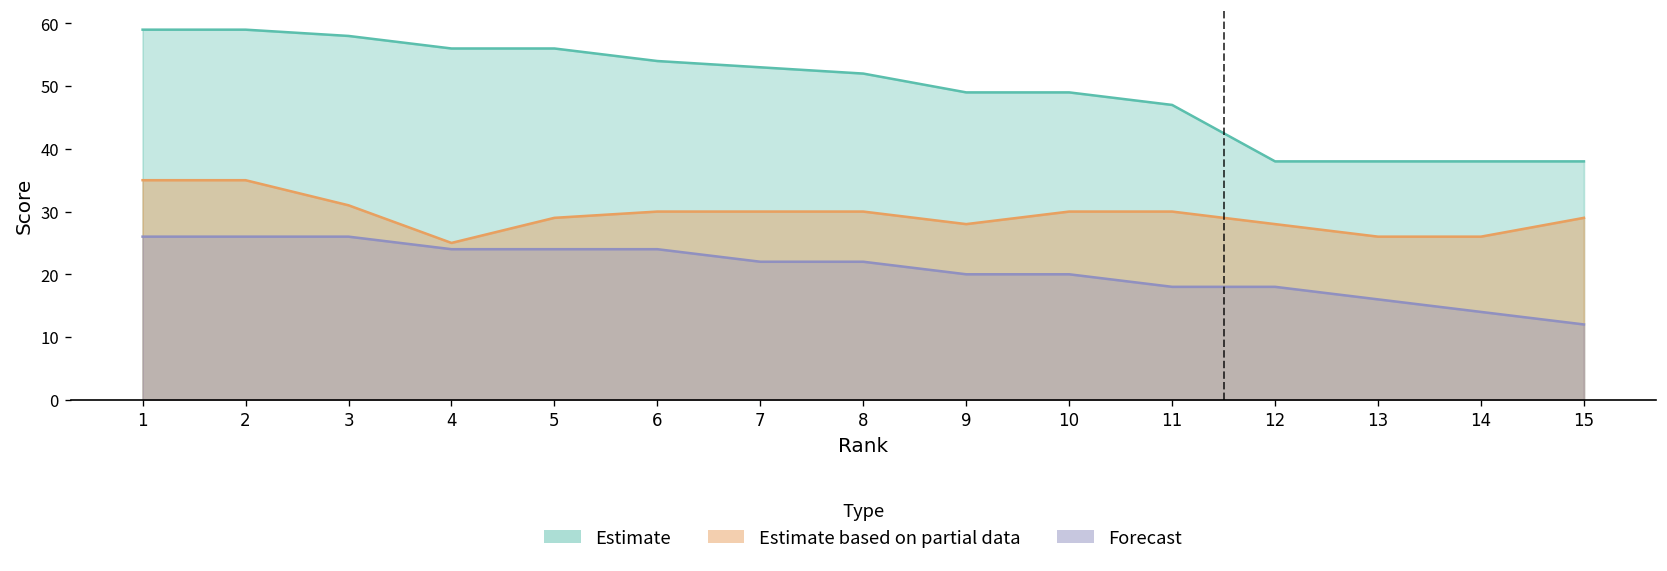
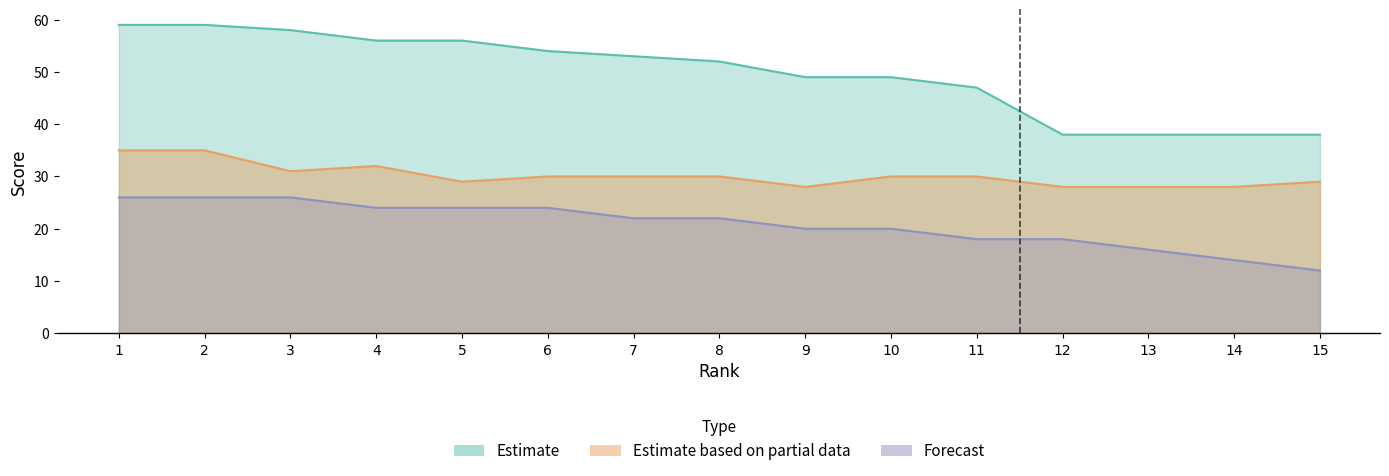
  {
    "Estimate based on partial data": {
      "1": 35,
      "2": 35,
      "3": 31,
-     "4": 25,
+     "4": 32,
      "5": 29,
      "6": 30,
      "7": 30,
      "8": 30,
      "9": 28,
      "10": 30,
      "11": 30,
      "12": 28,
-     "13": 26,
-     "14": 26,
+     "13": 28,
+     "14": 28,
      "15": 29
    }
  }
